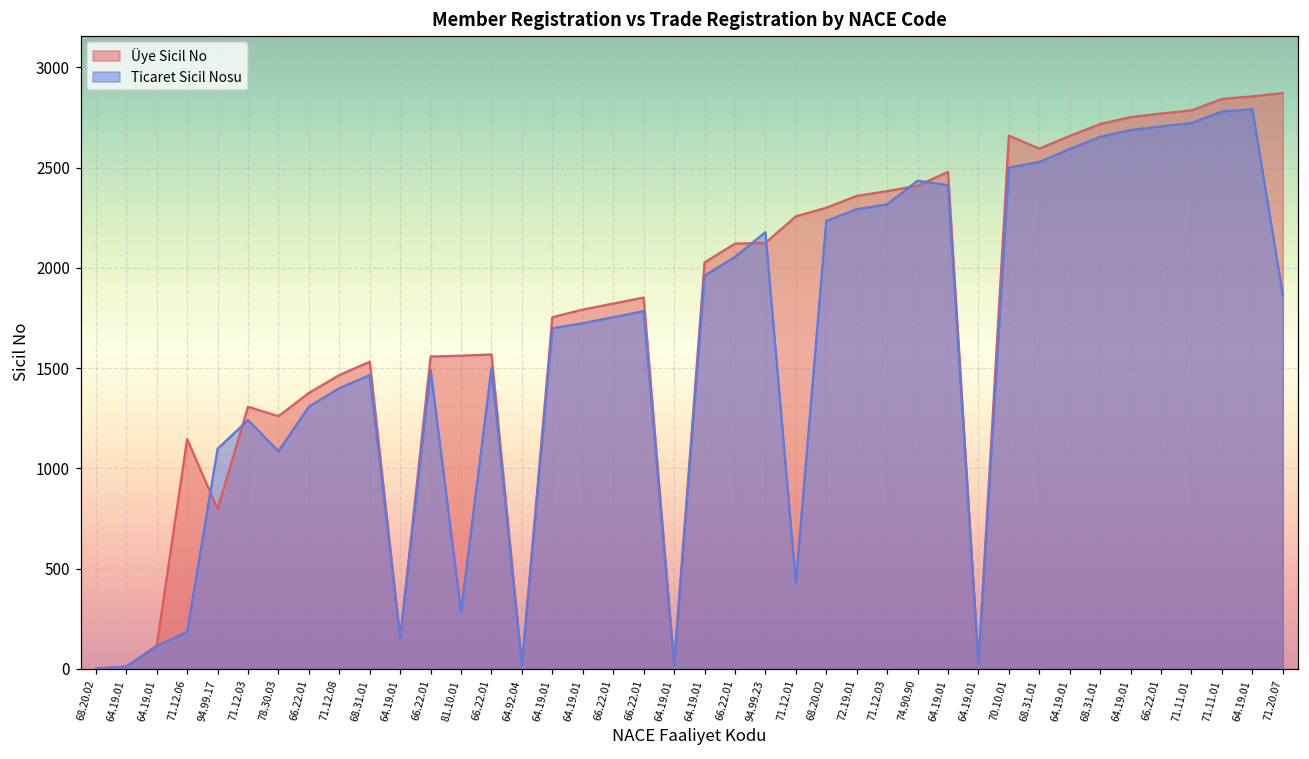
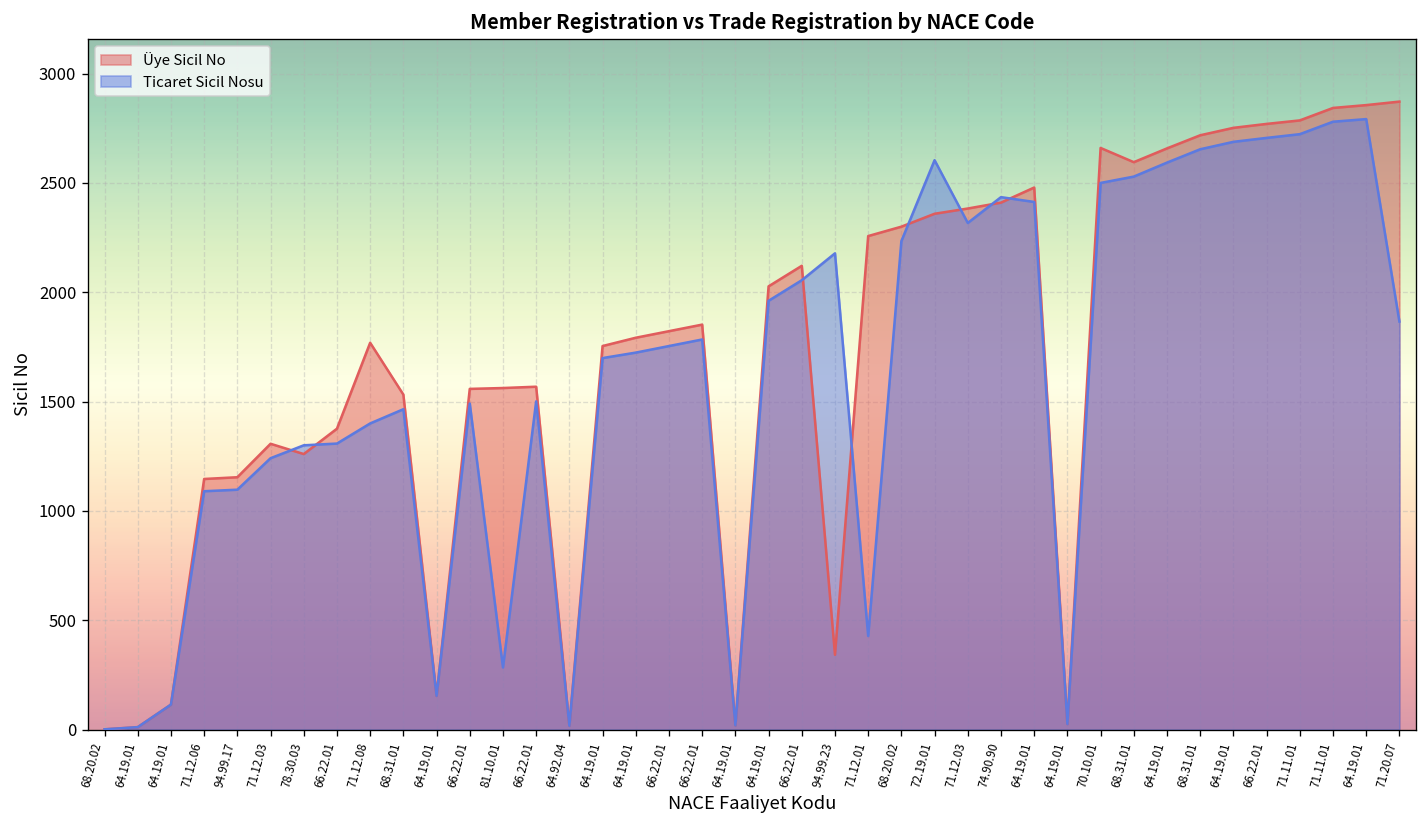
  {
    "Üye Sicil No": {
      "71.12.06": 1150,
-     "94.99.17": 800,
+     "94.99.17": 1150,
      "78.30.03": 1260,
-     "71.12.08": 1470,
+     "71.12.08": 1770,
      "81.10.01": 1560,
-     "94.99.23": 2130,
+     "94.99.23": 340,
      "71.12.01": 2260,
      "72.19.01": 2360,
      "74.90.90": 2410,
      "70.10.01": 2660,
      "71.20.07": 2870
    },
    "Ticaret Sicil Nosu": {
-     "71.12.06": 180,
+     "71.12.06": 1090,
      "94.99.17": 1100,
-     "78.30.03": 1090,
+     "78.30.03": 1300,
      "71.12.08": 1400,
      "81.10.01": 280,
      "94.99.23": 2180,
      "71.12.01": 430,
-     "72.19.01": 2290,
+     "72.19.01": 2600,
      "74.90.90": 2440,
      "70.10.01": 2500,
      "71.20.07": 1870
    }
  }
